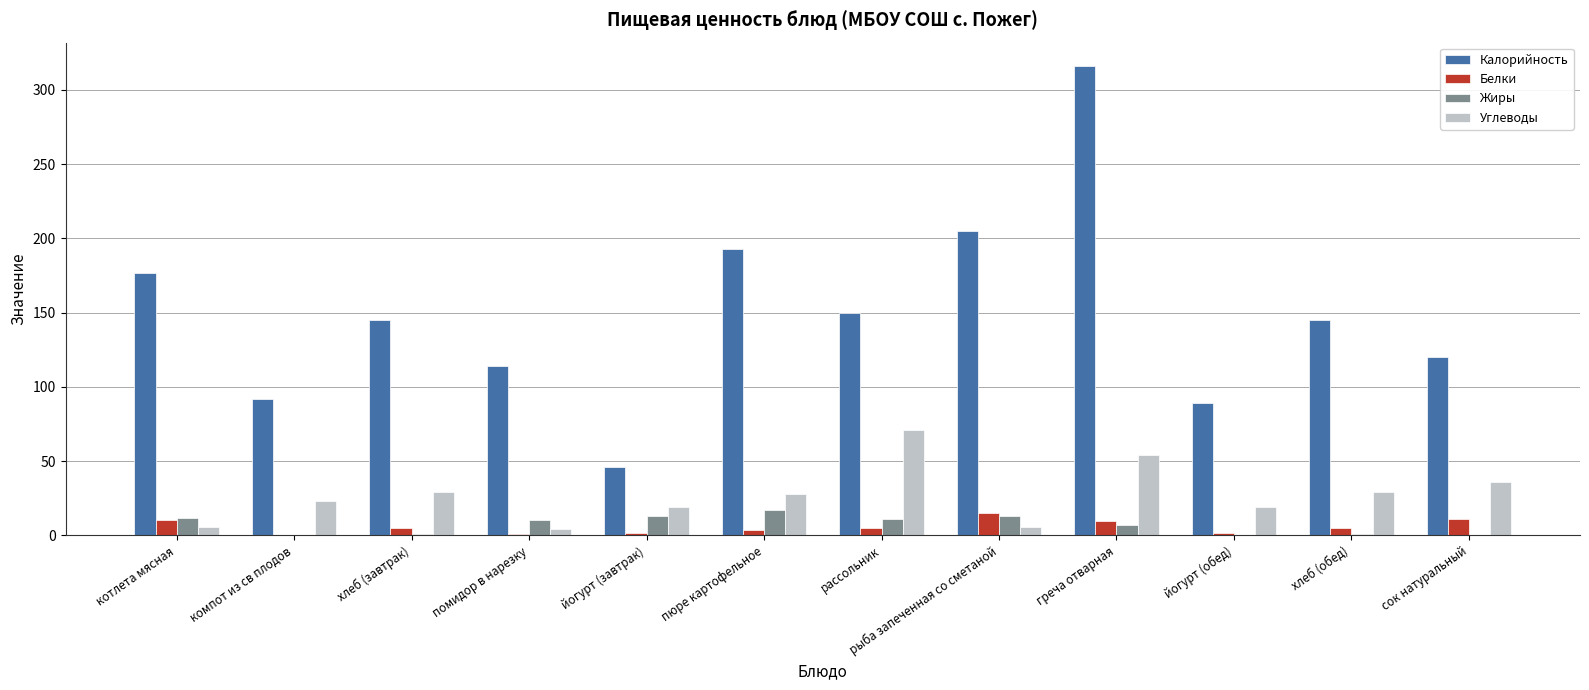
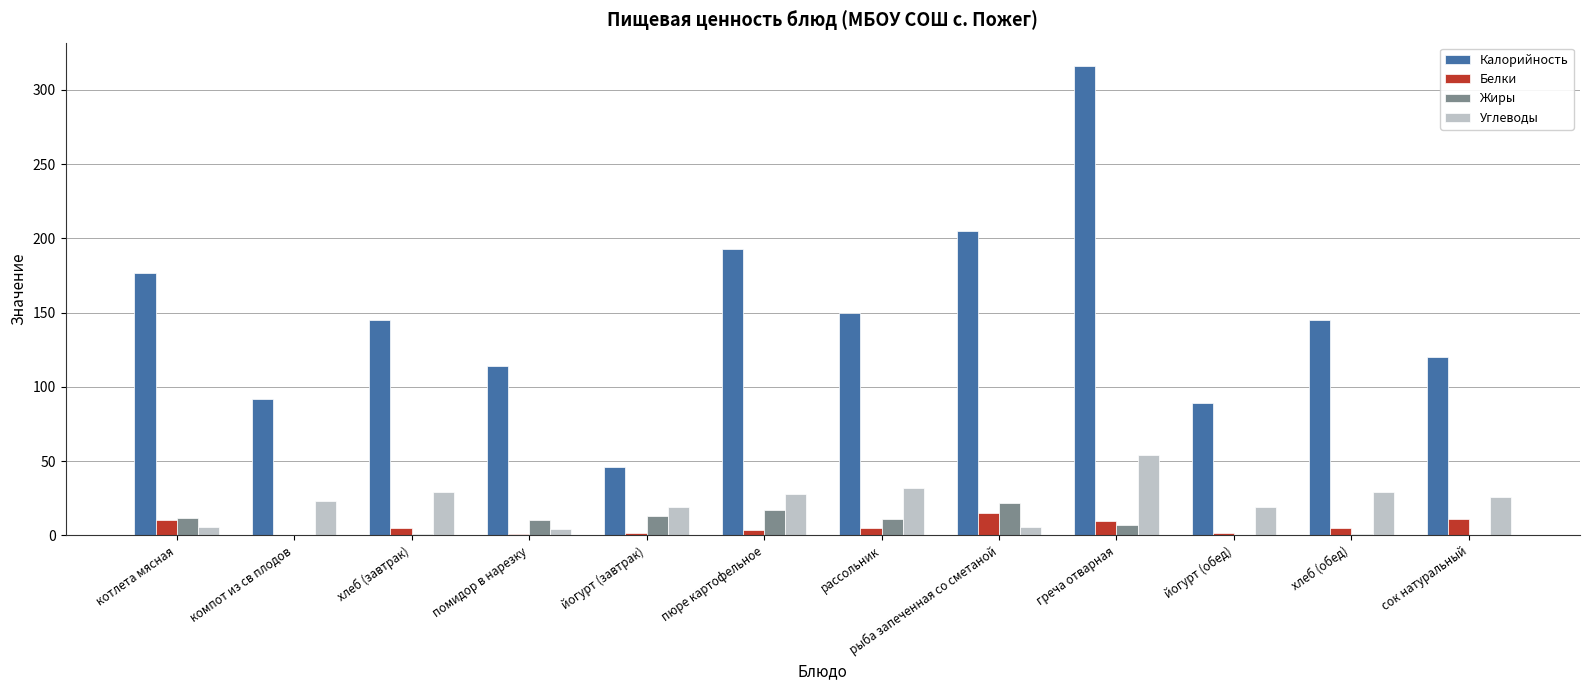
  {
    "Калорийность": {
      "котлета мясная": 177,
      "компот из св плодов": 92,
      "хлеб (завтрак)": 145,
      "помидор в нарезку": 114,
      "йогурт (завтрак)": 46,
      "пюре картофельное": 193,
      "рассольник": 150,
      "рыба запеченная со сметаной": 205,
      "греча отварная": 316,
      "йогурт (обед)": 89,
      "хлеб (обед)": 145,
      "сок натуральный": 120
    },
    "Белки": {
      "котлета мясная": 11,
      "компот из св плодов": 0,
      "хлеб (завтрак)": 5,
      "пюре картофельное": 4,
      "рассольник": 5,
      "рыба запеченная со сметаной": 15,
      "греча отварная": 10,
      "хлеб (обед)": 5,
      "сок натуральный": 11
    },
    "Жиры": {
      "котлета мясная": 12,
      "компот из св плодов": 0,
      "помидор в нарезку": 10,
      "йогурт (завтрак)": 13,
      "пюре картофельное": 17,
      "рассольник": 11,
-     "рыба запеченная со сметаной": 13,
+     "рыба запеченная со сметаной": 22,
      "греча отварная": 7,
      "сок натуральный": 0
    },
    "Углеводы": {
      "котлета мясная": 6,
      "компот из св плодов": 23,
      "хлеб (завтрак)": 29,
      "помидор в нарезку": 5,
      "йогурт (завтрак)": 19,
      "пюре картофельное": 28,
-     "рассольник": 71,
+     "рассольник": 32,
      "рыба запеченная со сметаной": 6,
      "греча отварная": 54,
      "йогурт (обед)": 19,
      "хлеб (обед)": 29,
-     "сок натуральный": 36
+     "сок натуральный": 26
    }
  }
